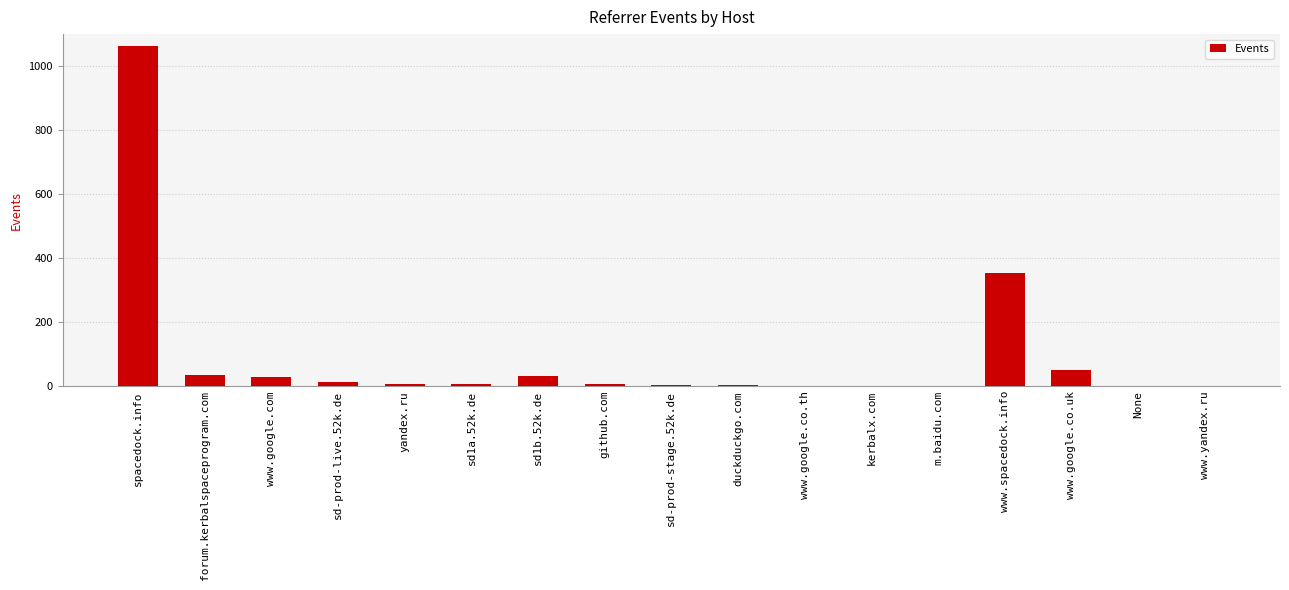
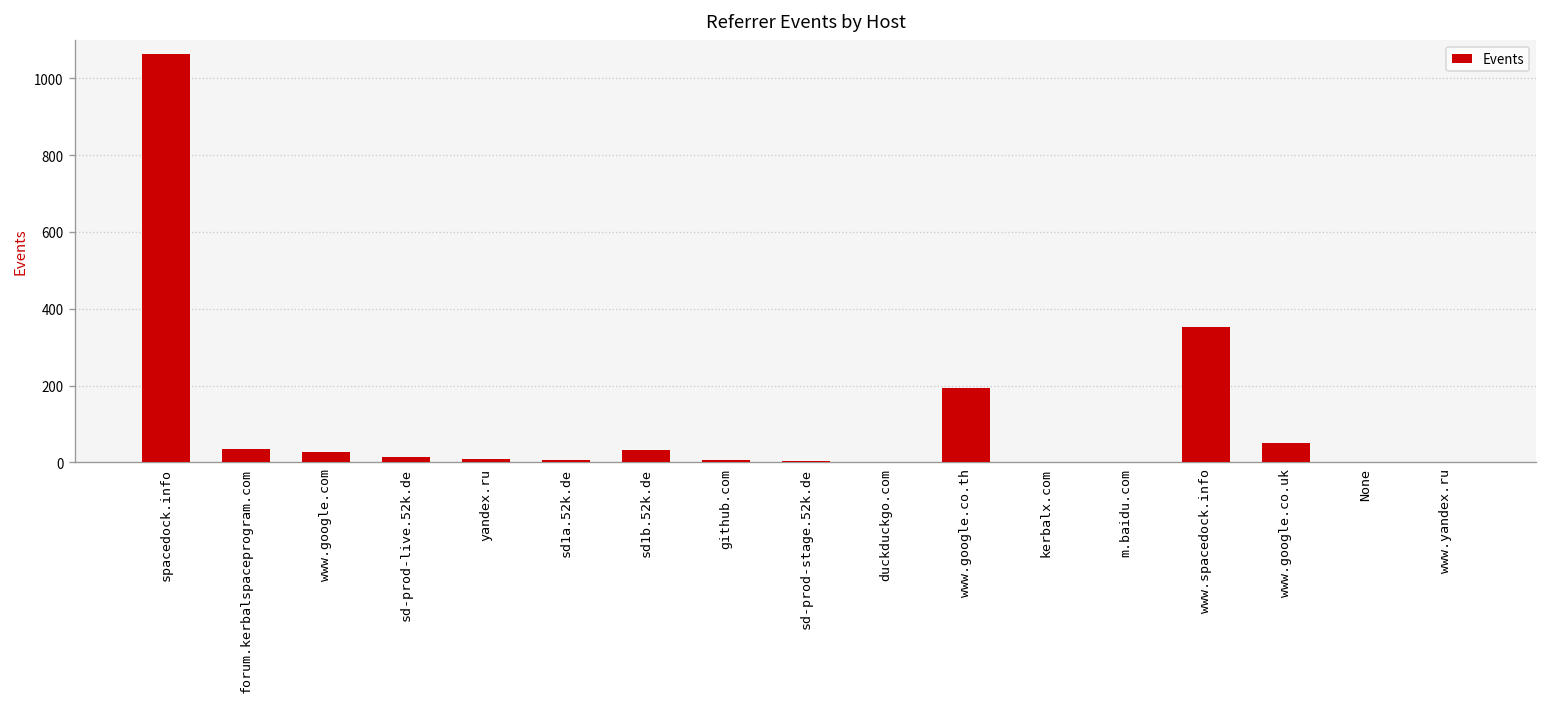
  {
    "spacedock.info": 1060,
    "forum.kerbalspaceprogram.com": 40,
    "www.google.com": 30,
    "sd-prod-live.52k.de": 10,
    "yandex.ru": 10,
    "sd1b.52k.de": 30,
-   "www.google.co.th": 0,
+   "www.google.co.th": 190,
    "www.spacedock.info": 350,
    "www.google.co.uk": 50
  }
